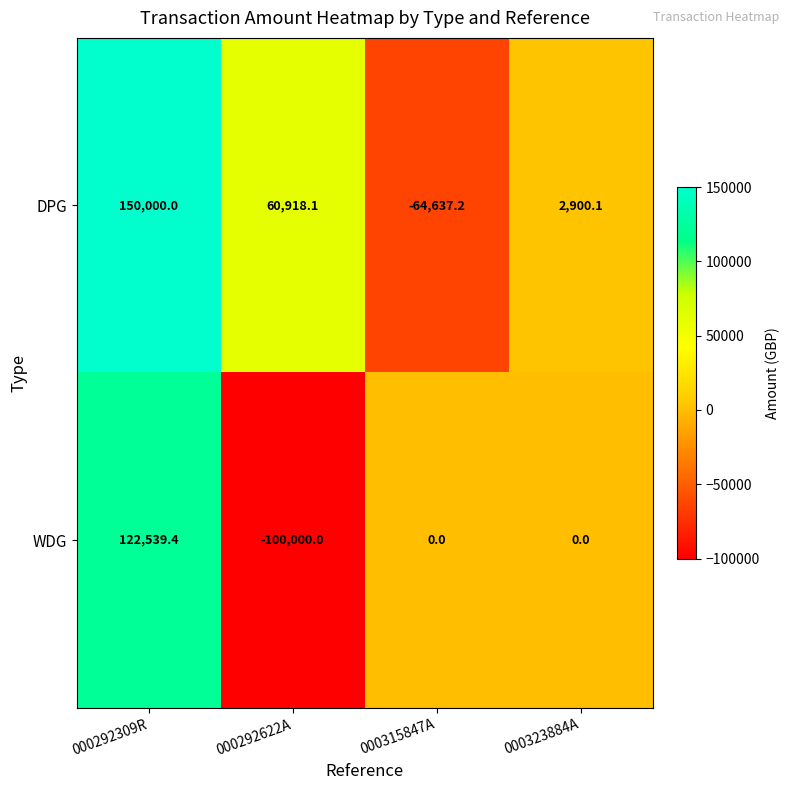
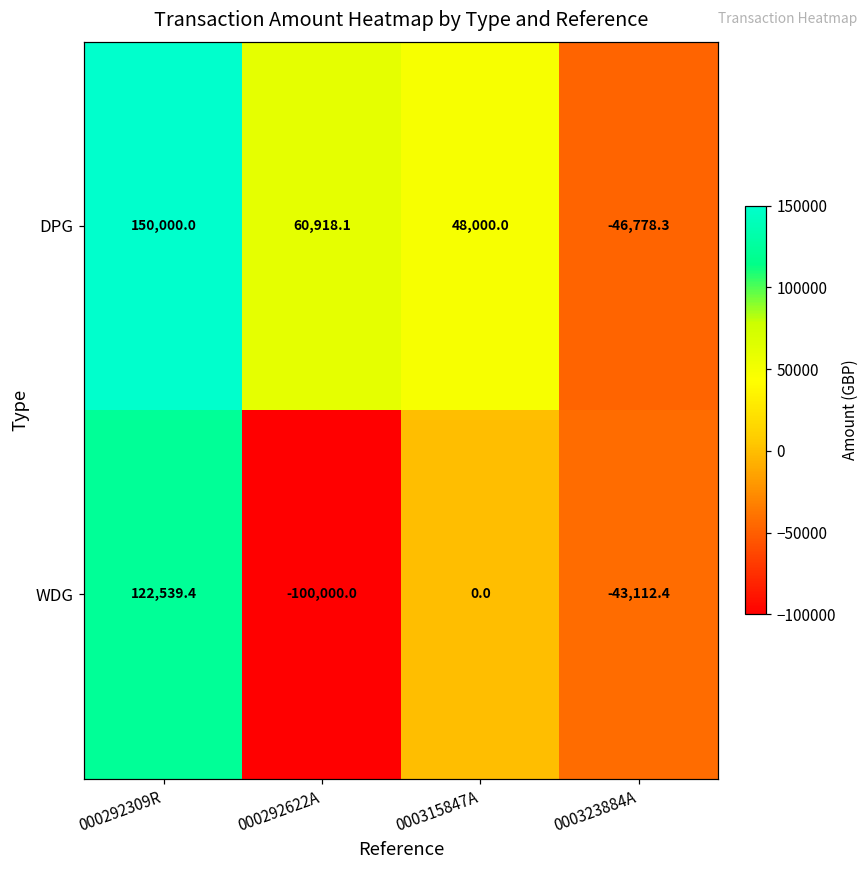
  {
    "DPG": {
      "000292309R": "150,000.0",
      "000292622A": "60,918.1",
-     "000315847A": "-64,637.2",
-     "000323884A": "2,900.1"
+     "000315847A": "48,000.0",
+     "000323884A": "-46,778.3"
    },
    "WDG": {
      "000292309R": "122,539.4",
      "000292622A": "-100,000.0",
      "000315847A": "0.0",
-     "000323884A": "0.0"
+     "000323884A": "-43,112.4"
    }
  }
